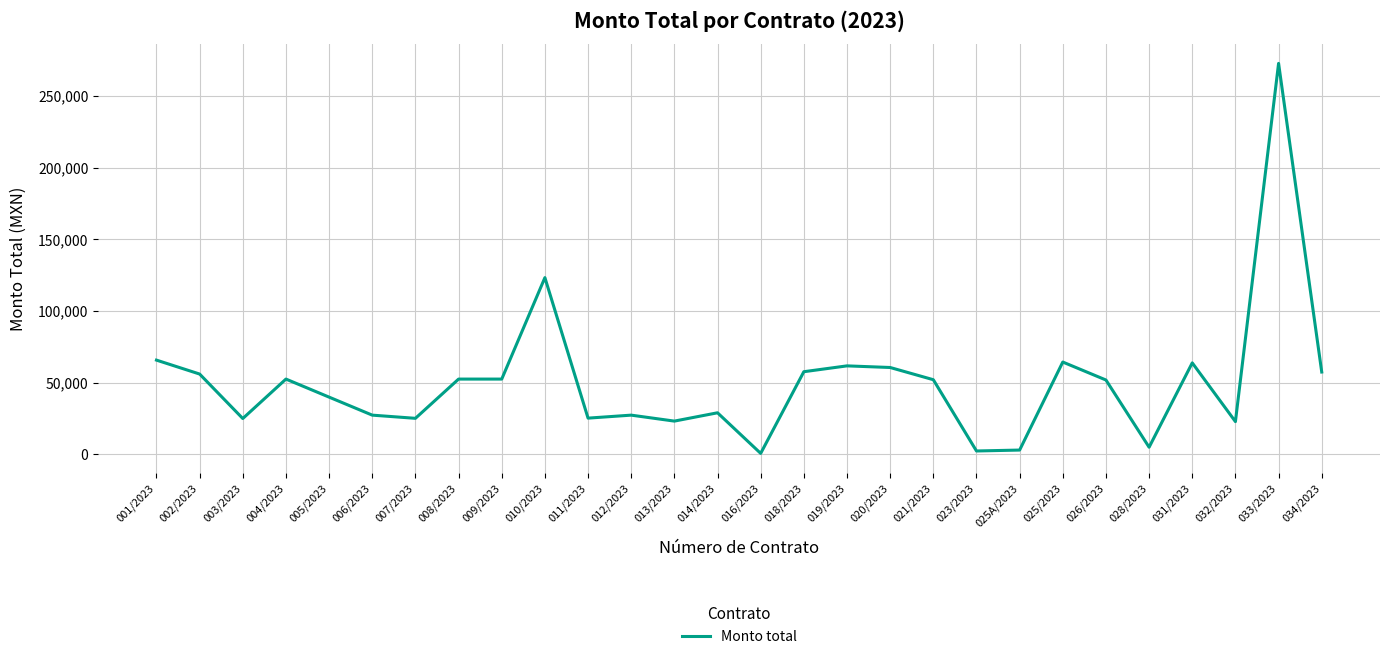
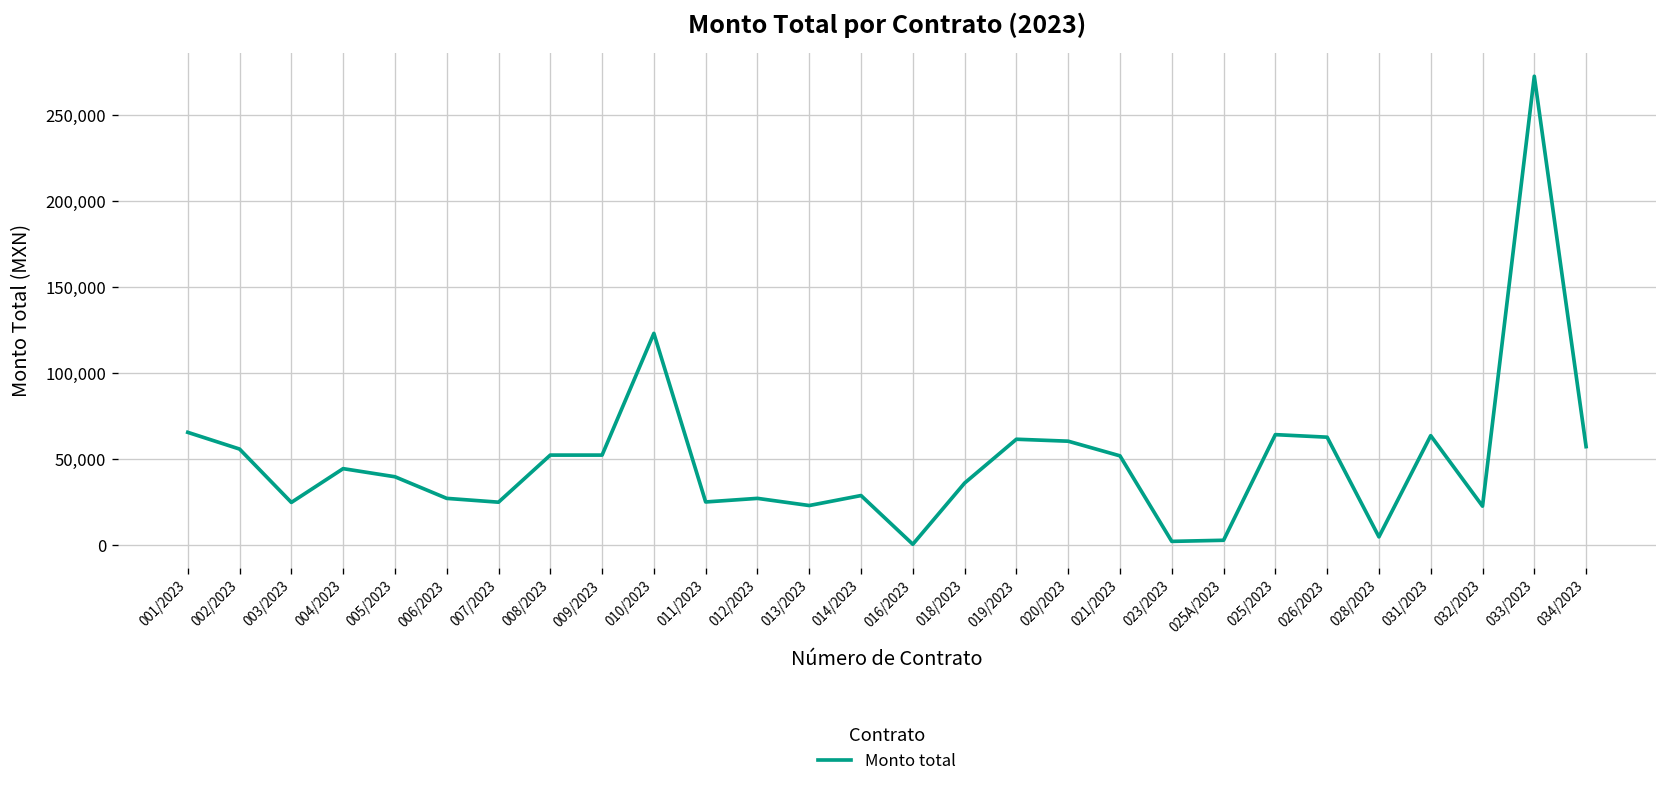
  {
    "001/2023": "66,000",
    "002/2023": "56,000",
    "003/2023": "25,000",
-   "004/2023": "53,000",
+   "004/2023": "45,000",
    "005/2023": "40,000",
    "006/2023": "27,000",
    "007/2023": "25,000",
    "008/2023": "53,000",
    "009/2023": "53,000",
    "010/2023": "123,000",
    "011/2023": "25,000",
    "012/2023": "27,000",
    "013/2023": "23,000",
    "014/2023": "29,000",
    "016/2023": "1,000",
-   "018/2023": "58,000",
+   "018/2023": "36,000",
    "019/2023": "62,000",
    "020/2023": "61,000",
    "021/2023": "52,000",
    "023/2023": "2,000",
    "025A/2023": "3,000",
    "025/2023": "64,000",
-   "026/2023": "52,000",
+   "026/2023": "63,000",
    "028/2023": "5,000",
    "031/2023": "64,000",
    "032/2023": "23,000",
    "033/2023": "273,000",
    "034/2023": "57,000"
  }
